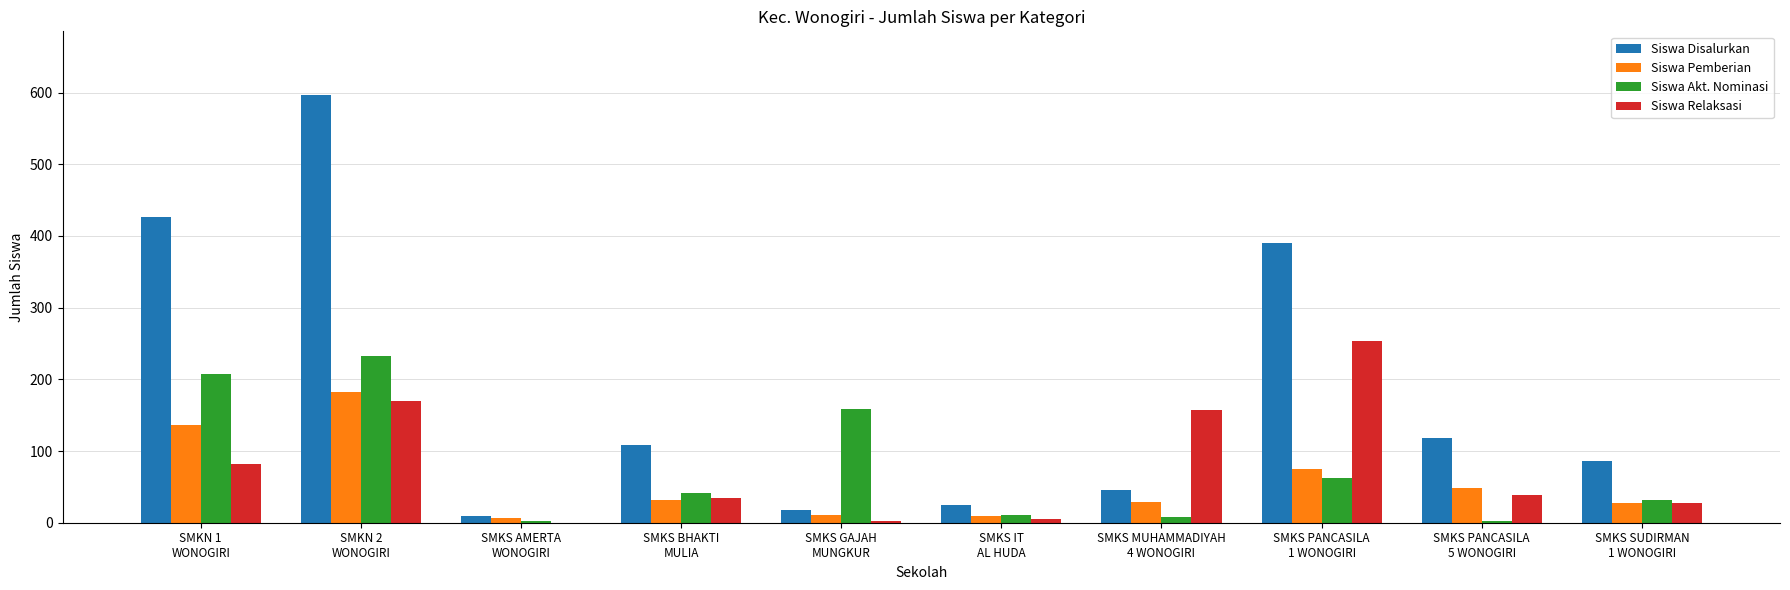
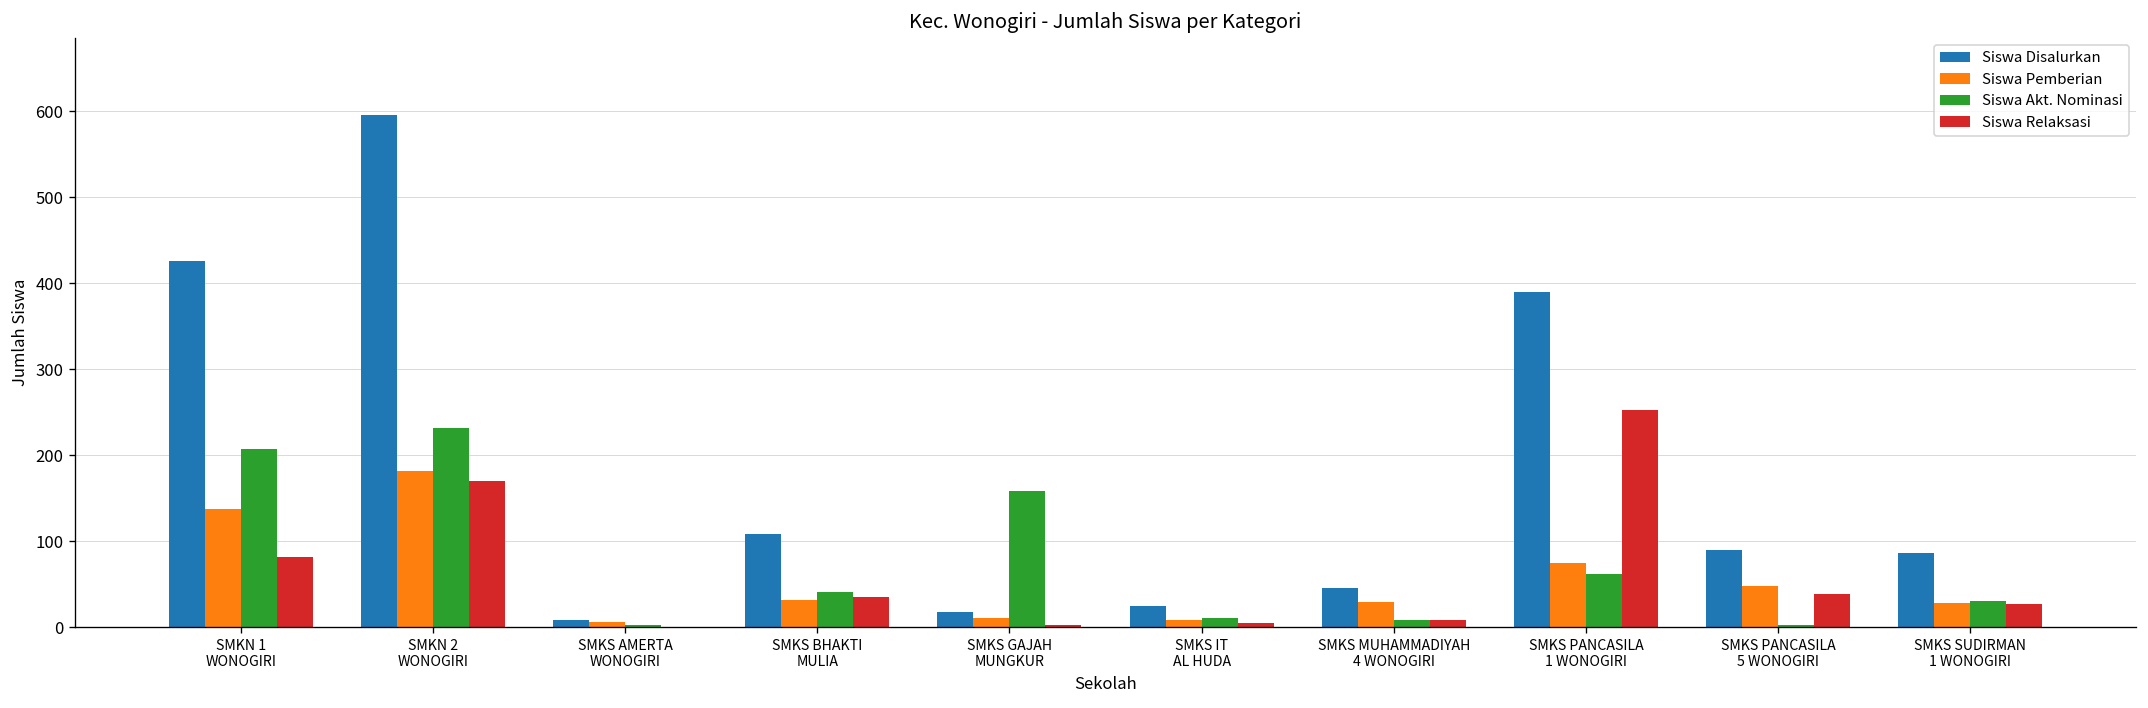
  {
    "Siswa Disalurkan": {
      "SMKN 1 WONOGIRI": 430,
      "SMKN 2 WONOGIRI": 600,
      "SMKS AMERTA WONOGIRI": 10,
      "SMKS BHAKTI MULIA": 110,
      "SMKS GAJAH MUNGKUR": 20,
      "SMKS IT AL HUDA": 30,
      "SMKS MUHAMMADIYAH 4 WONOGIRI": 50,
      "SMKS PANCASILA 1 WONOGIRI": 390,
-     "SMKS PANCASILA 5 WONOGIRI": 120,
+     "SMKS PANCASILA 5 WONOGIRI": 90,
      "SMKS SUDIRMAN 1 WONOGIRI": 90
    },
    "Siswa Pemberian": {
      "SMKN 1 WONOGIRI": 140,
      "SMKN 2 WONOGIRI": 180,
      "SMKS AMERTA WONOGIRI": 10,
      "SMKS BHAKTI MULIA": 30,
      "SMKS GAJAH MUNGKUR": 10,
      "SMKS IT AL HUDA": 10,
      "SMKS MUHAMMADIYAH 4 WONOGIRI": 30,
      "SMKS PANCASILA 1 WONOGIRI": 80,
      "SMKS PANCASILA 5 WONOGIRI": 50,
      "SMKS SUDIRMAN 1 WONOGIRI": 30
    },
    "Siswa Akt. Nominasi": {
      "SMKN 1 WONOGIRI": 210,
      "SMKN 2 WONOGIRI": 230,
      "SMKS BHAKTI MULIA": 40,
      "SMKS GAJAH MUNGKUR": 160,
      "SMKS IT AL HUDA": 10,
      "SMKS MUHAMMADIYAH 4 WONOGIRI": 10,
      "SMKS PANCASILA 1 WONOGIRI": 60,
      "SMKS SUDIRMAN 1 WONOGIRI": 30
    },
    "Siswa Relaksasi": {
      "SMKN 1 WONOGIRI": 80,
      "SMKN 2 WONOGIRI": 170,
      "SMKS AMERTA WONOGIRI": 0,
      "SMKS BHAKTI MULIA": 40,
      "SMKS IT AL HUDA": 10,
-     "SMKS MUHAMMADIYAH 4 WONOGIRI": 160,
+     "SMKS MUHAMMADIYAH 4 WONOGIRI": 10,
      "SMKS PANCASILA 1 WONOGIRI": 250,
      "SMKS PANCASILA 5 WONOGIRI": 40,
      "SMKS SUDIRMAN 1 WONOGIRI": 30
    }
  }
